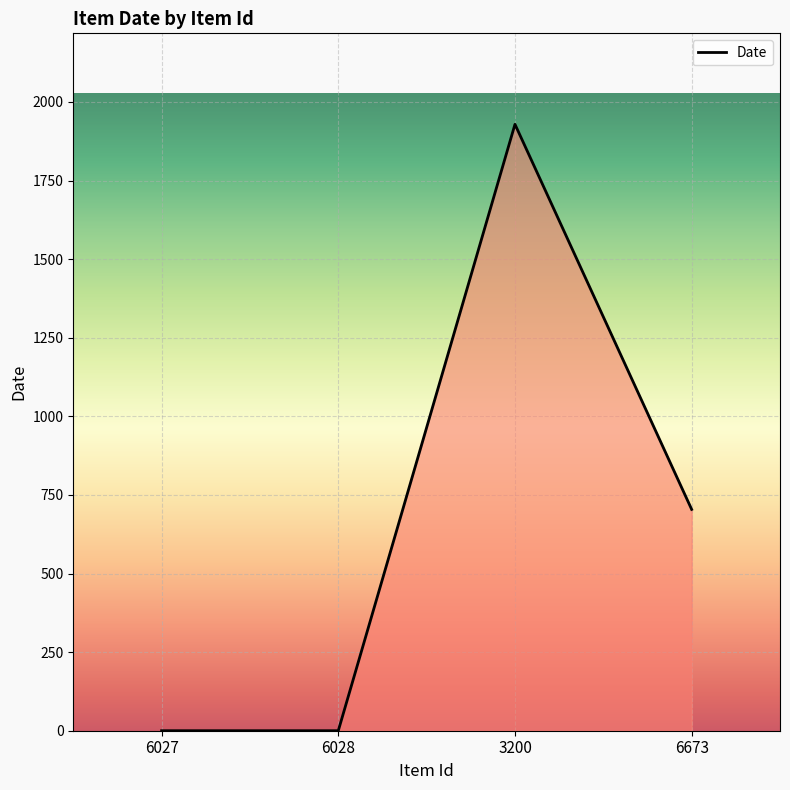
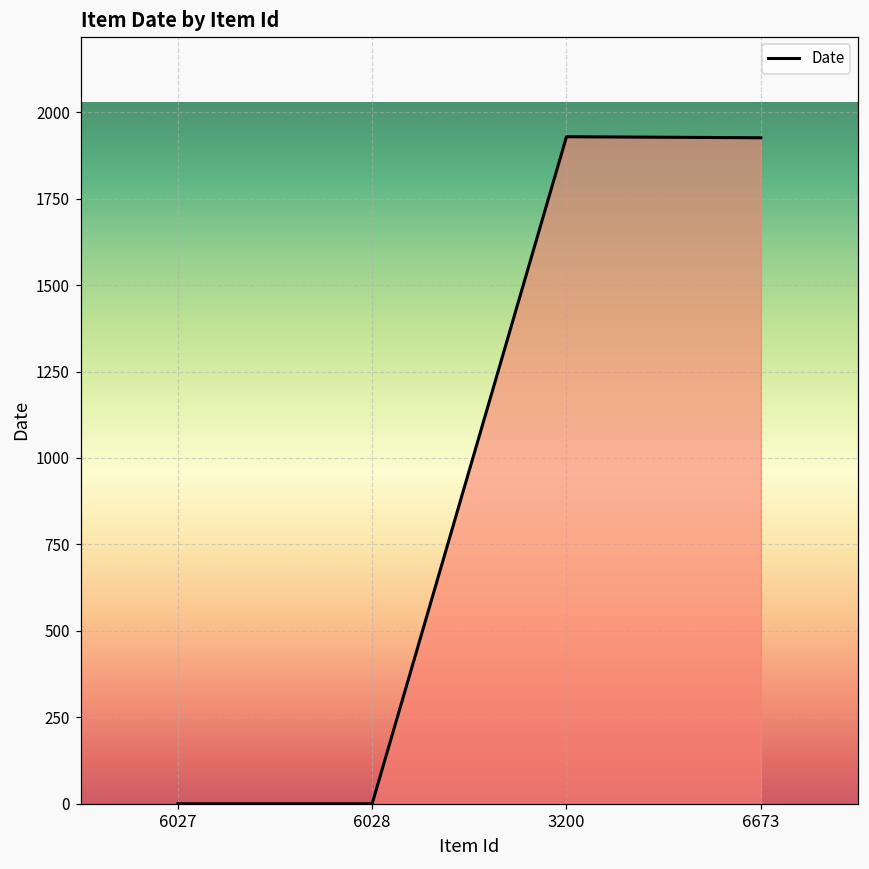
  {
    "6027": 0,
    "6028": 0,
    "3200": 1930,
-   "6673": 700
+   "6673": 1930
  }
